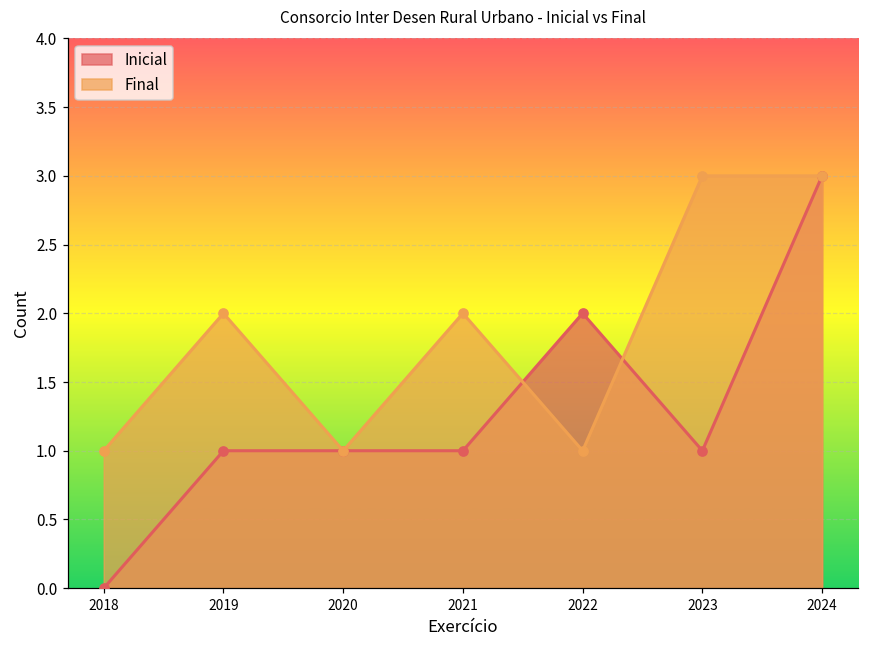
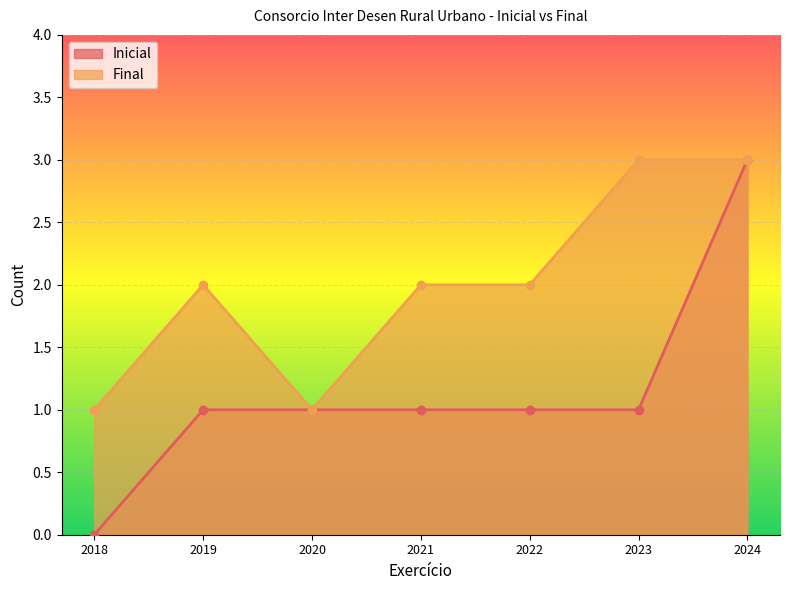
  {
    "Inicial": {
      "2018": 0,
      "2019": 1,
      "2021": 1,
-     "2022": 2,
+     "2022": 1,
      "2023": 1
    },
    "Final": {
      "2018": 1,
      "2019": 2,
      "2021": 2,
-     "2022": 1,
+     "2022": 2,
      "2023": 3
    }
  }
